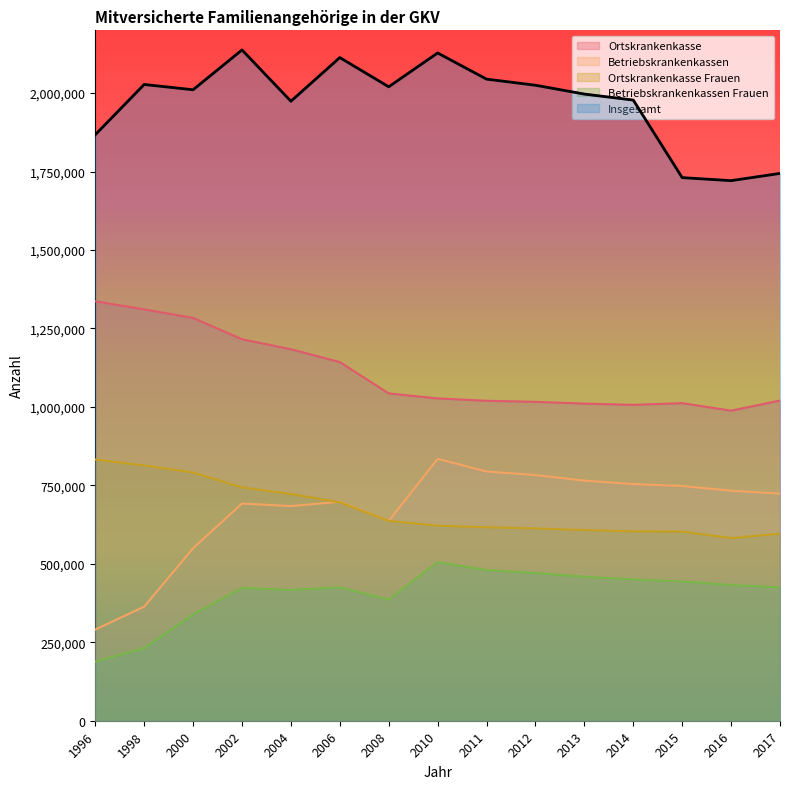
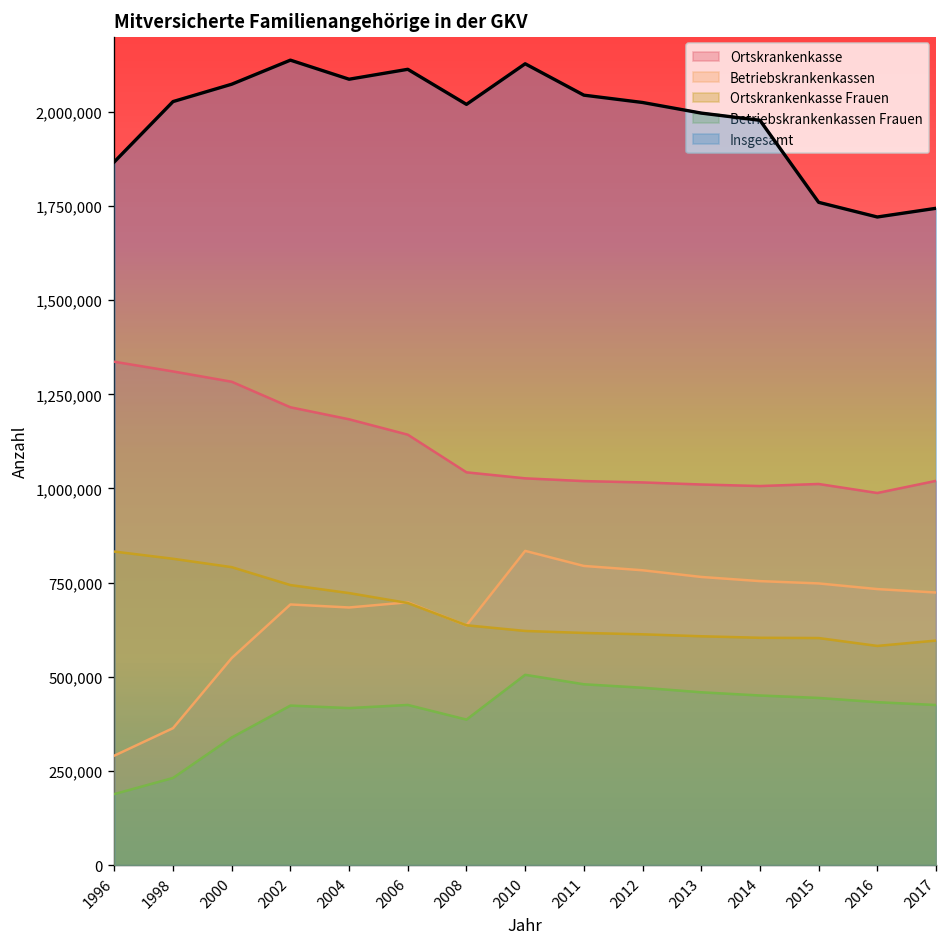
  {
    "Insgesamt": {
      "1996": "1,870,000",
      "1998": "2,030,000",
-     "2000": "2,010,000",
+     "2000": "2,070,000",
      "2002": "2,140,000",
-     "2004": "1,970,000",
+     "2004": "2,090,000",
      "2006": "2,110,000",
      "2008": "2,020,000",
      "2010": "2,130,000",
      "2011": "2,040,000",
      "2012": "2,030,000",
-     "2015": "1,730,000",
+     "2015": "1,760,000",
      "2016": "1,720,000",
      "2017": "1,740,000"
    }
  }
